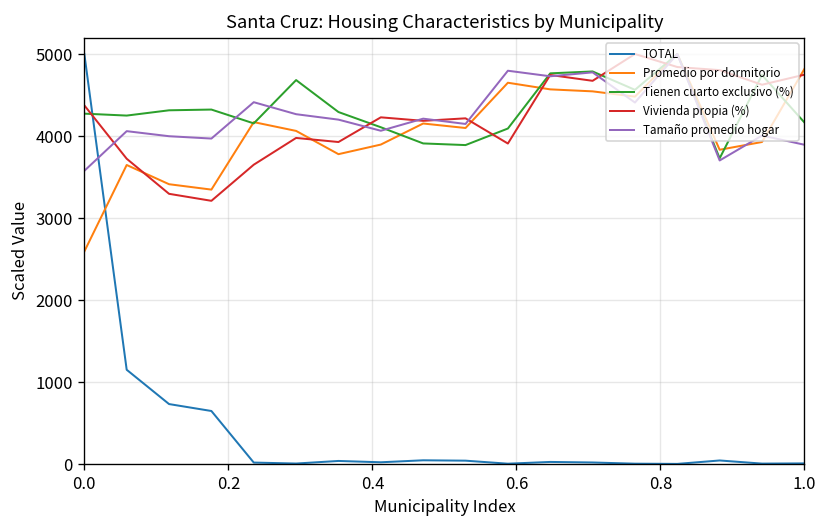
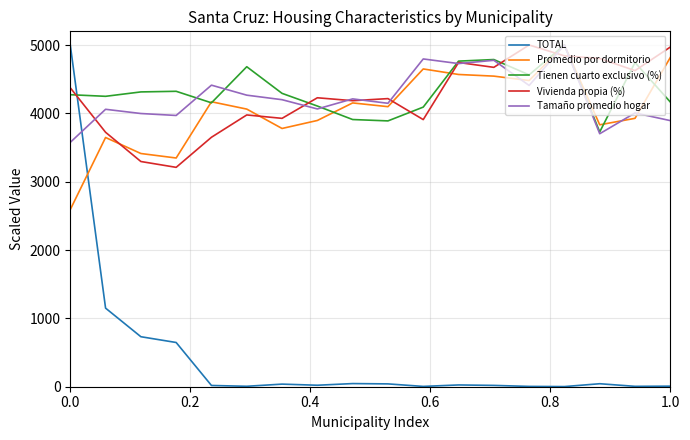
  {
    "TOTAL": {
      "0.0": 5000,
      "1.0": 0
    },
    "Promedio por dormitorio": {
      "0.0": 2600,
      "1.0": 4800
    },
    "Tienen cuarto exclusivo (%)": {
      "0.0": 4300,
      "1.0": 4200
    },
    "Vivienda propia (%)": {
      "0.0": 4400,
-     "1.0": 4700
+     "1.0": 5000
    },
    "Tamaño promedio hogar": {
      "0.0": 3600,
      "1.0": 3900
    }
  }
